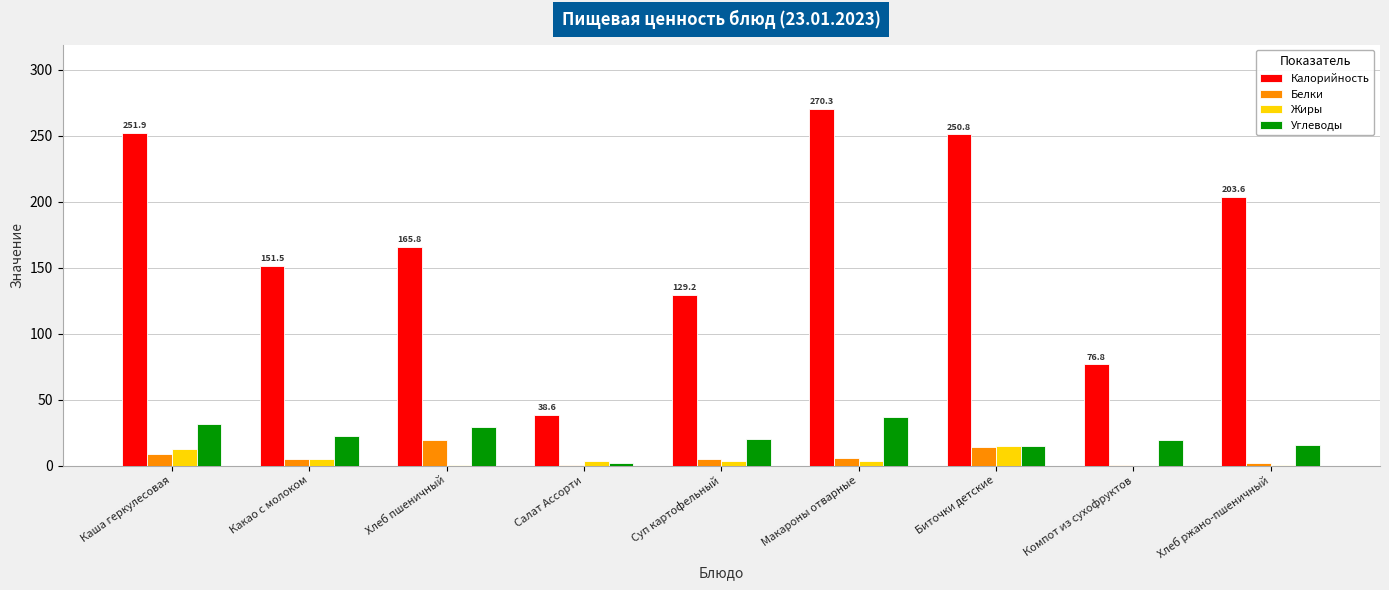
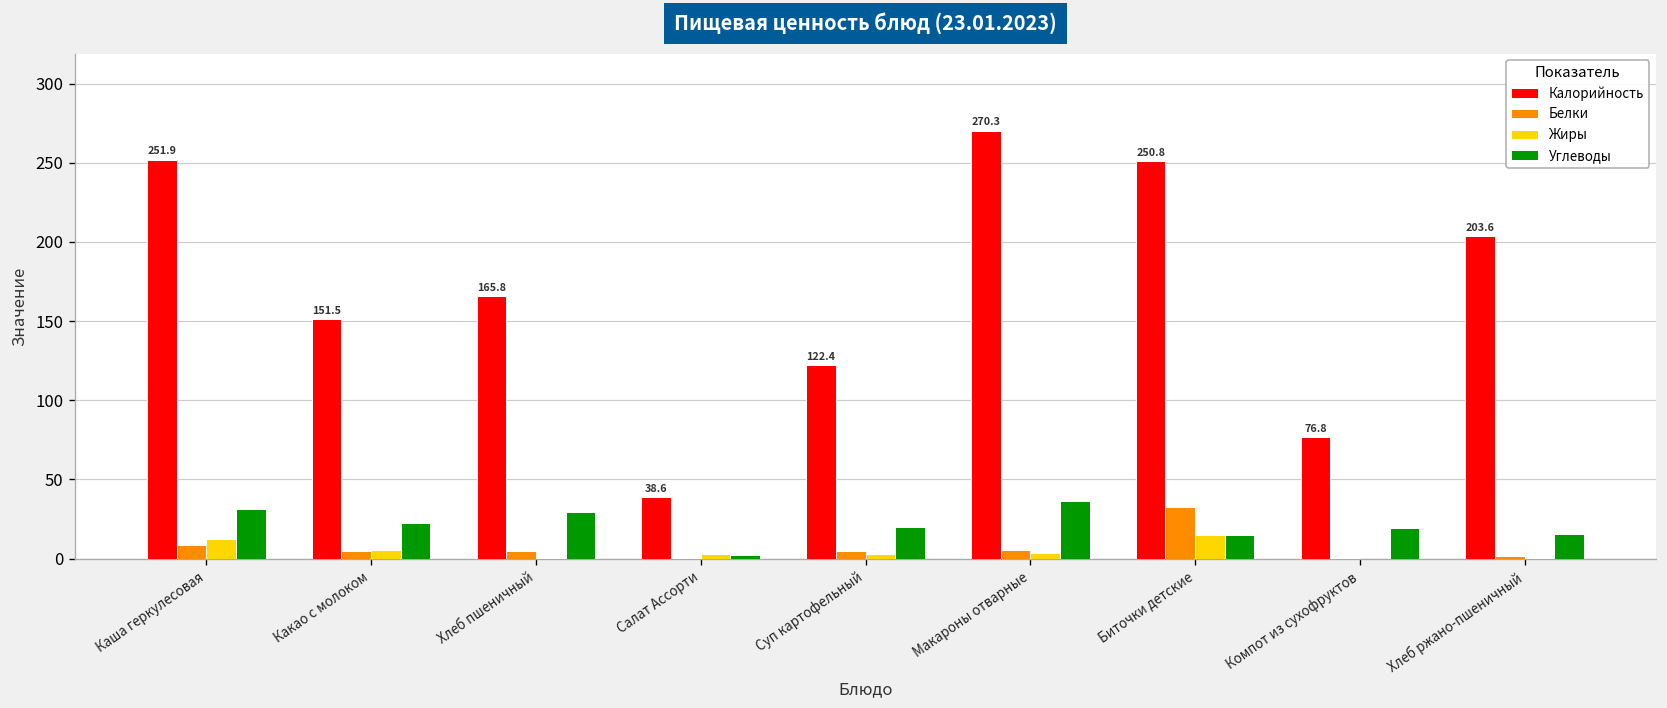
  {
    "Калорийность": {
      "Каша геркулесовая": 251.9,
      "Какао с молоком": 151.5,
      "Хлеб пшеничный": 165.8,
      "Салат Ассорти": 38.6,
-     "Суп картофельный": 129.2,
+     "Суп картофельный": 122.4,
      "Макароны отварные": 270.3,
      "Биточки детские": 250.8,
      "Компот из сухофруктов": 76.8,
      "Хлеб ржано-пшеничный": 203.6
    },
    "Белки": {
      "Каша геркулесовая": 9,
      "Какао с молоком": 5,
-     "Хлеб пшеничный": 19,
+     "Хлеб пшеничный": 5,
      "Суп картофельный": 5,
      "Макароны отварные": 6,
-     "Биточки детские": 14
+     "Биточки детские": 33
    },
    "Жиры": {
      "Каша геркулесовая": 13,
      "Какао с молоком": 5,
      "Салат Ассорти": 3,
      "Суп картофельный": 3,
      "Макароны отварные": 3,
      "Биточки детские": 15,
      "Компот из сухофруктов": 0
    },
    "Углеводы": {
      "Каша геркулесовая": 31,
      "Какао с молоком": 23,
      "Хлеб пшеничный": 30,
      "Салат Ассорти": 2,
      "Суп картофельный": 20,
      "Макароны отварные": 36,
      "Биточки детские": 15,
      "Компот из сухофруктов": 19,
      "Хлеб ржано-пшеничный": 15
    }
  }
